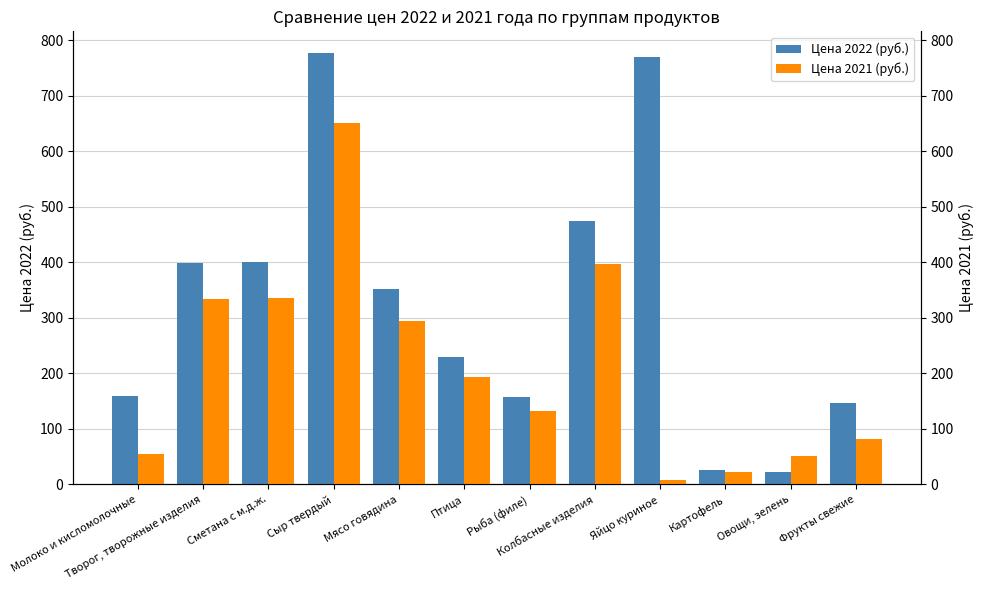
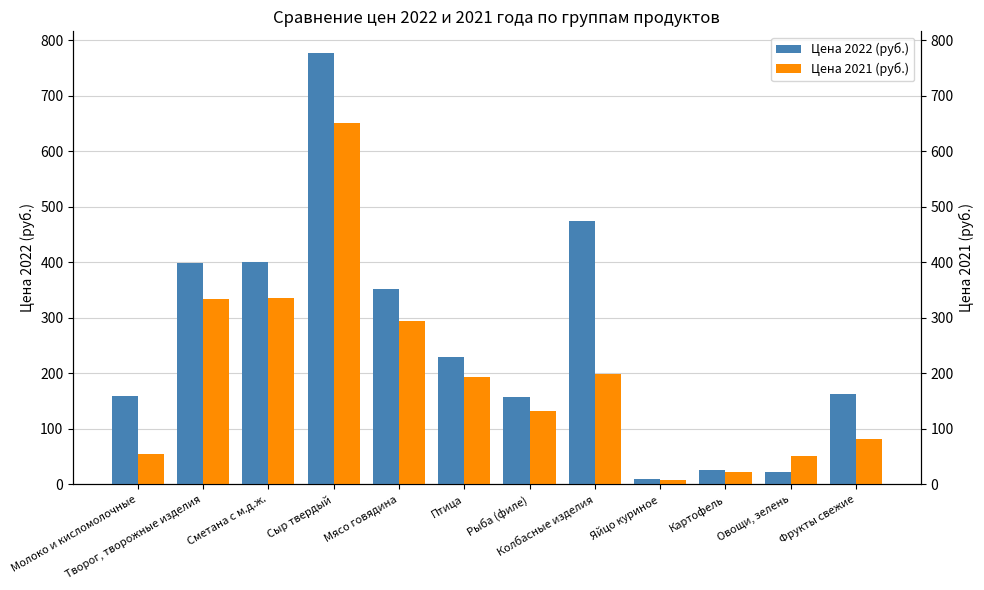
  {
    "Цена 2022 (руб.)": {
      "Молоко и кисломолочные": 160,
      "Творог, творожные изделия": 400,
      "Сметана с м.д.ж.": 400,
      "Сыр твердый": 780,
      "Мясо говядина": 350,
      "Птица": 230,
      "Рыба (филе)": 160,
      "Колбасные изделия": 470,
-     "Яйцо куриное": 770,
+     "Яйцо куриное": 10,
      "Картофель": 30,
      "Овощи, зелень": 20,
-     "Фрукты свежие": 150
+     "Фрукты свежие": 160
    },
    "Цена 2021 (руб.)": {
      "Молоко и кисломолочные": 60,
      "Творог, творожные изделия": 330,
      "Сметана с м.д.ж.": 340,
      "Сыр твердый": 650,
      "Мясо говядина": 290,
      "Птица": 190,
      "Рыба (филе)": 130,
-     "Колбасные изделия": 400,
+     "Колбасные изделия": 200,
      "Яйцо куриное": 10,
      "Картофель": 20,
      "Овощи, зелень": 50,
      "Фрукты свежие": 80
    }
  }
